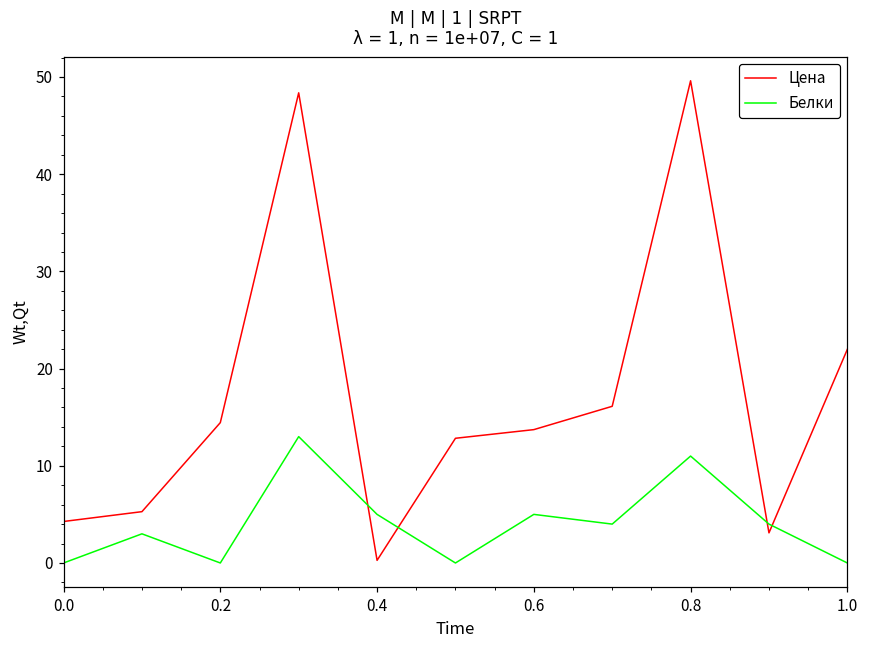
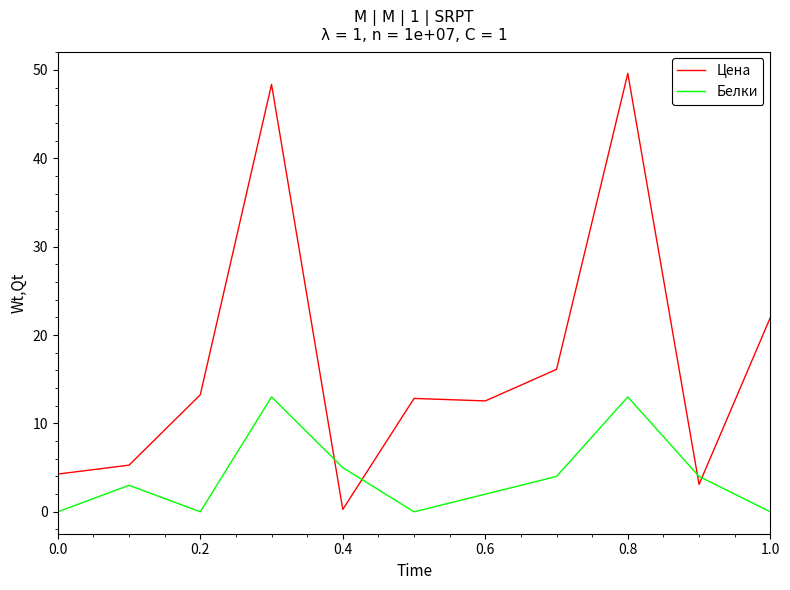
  {
    "Цена": {
      "0.0": 4,
-     "0.2": 14,
+     "0.2": 13,
      "0.4": 0,
-     "0.6": 14,
+     "0.6": 13,
      "0.8": 50,
      "1.0": 22
    },
    "Белки": {
      "0.0": 0,
      "0.2": 0,
      "0.4": 5,
-     "0.6": 5,
-     "0.8": 11,
+     "0.6": 2,
+     "0.8": 13,
      "1.0": 0
    }
  }
